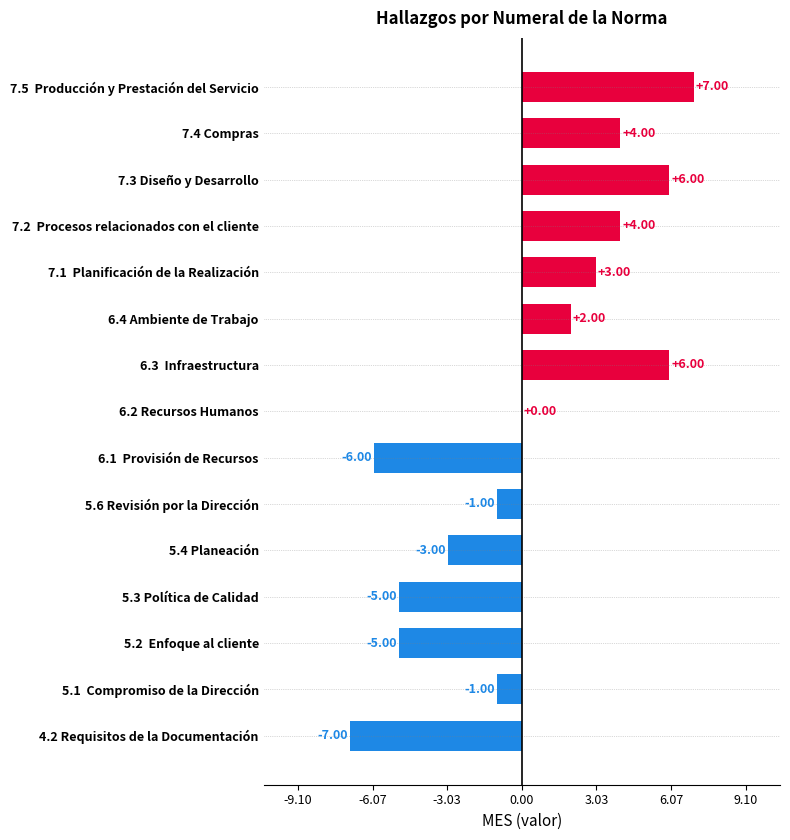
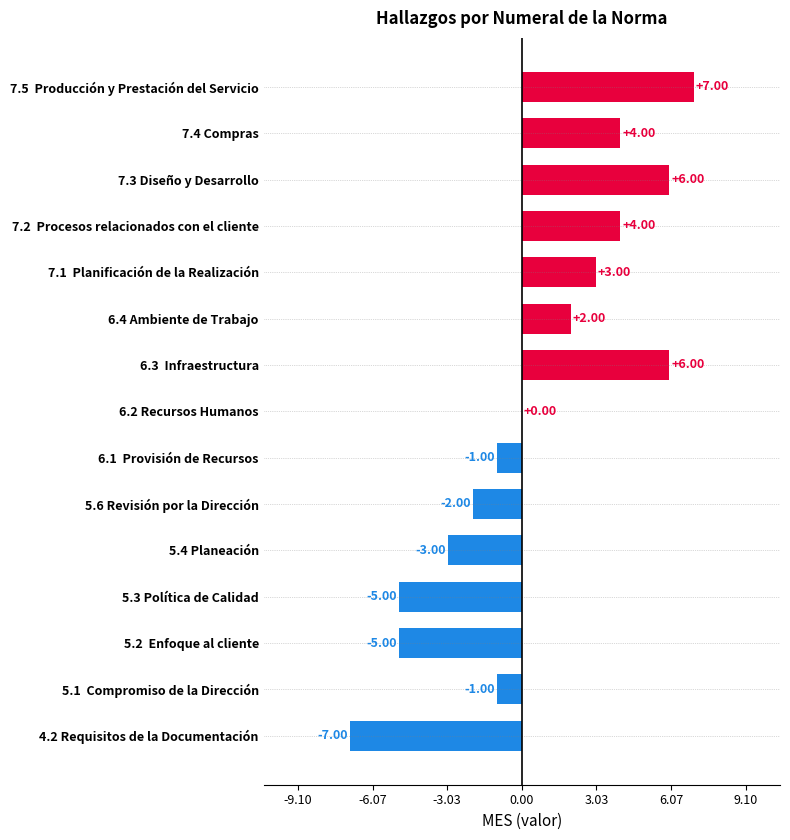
  {
    "7.5 Producción y Prestación del Servicio": "+7.00",
    "7.4 Compras": "+4.00",
    "7.3 Diseño y Desarrollo": "+6.00",
    "7.2 Procesos relacionados con el cliente": "+4.00",
    "7.1 Planificación de la Realización": "+3.00",
    "6.4 Ambiente de Trabajo": "+2.00",
    "6.3 Infraestructura": "+6.00",
    "6.2 Recursos Humanos": "+0.00",
-   "6.1 Provisión de Recursos": "-6.00",
-   "5.6 Revisión por la Dirección": "-1.00",
+   "6.1 Provisión de Recursos": "-1.00",
+   "5.6 Revisión por la Dirección": "-2.00",
    "5.4 Planeación": "-3.00",
    "5.3 Política de Calidad": "-5.00",
    "5.2 Enfoque al cliente": "-5.00",
    "5.1 Compromiso de la Dirección": "-1.00",
    "4.2 Requisitos de la Documentación": "-7.00"
  }
